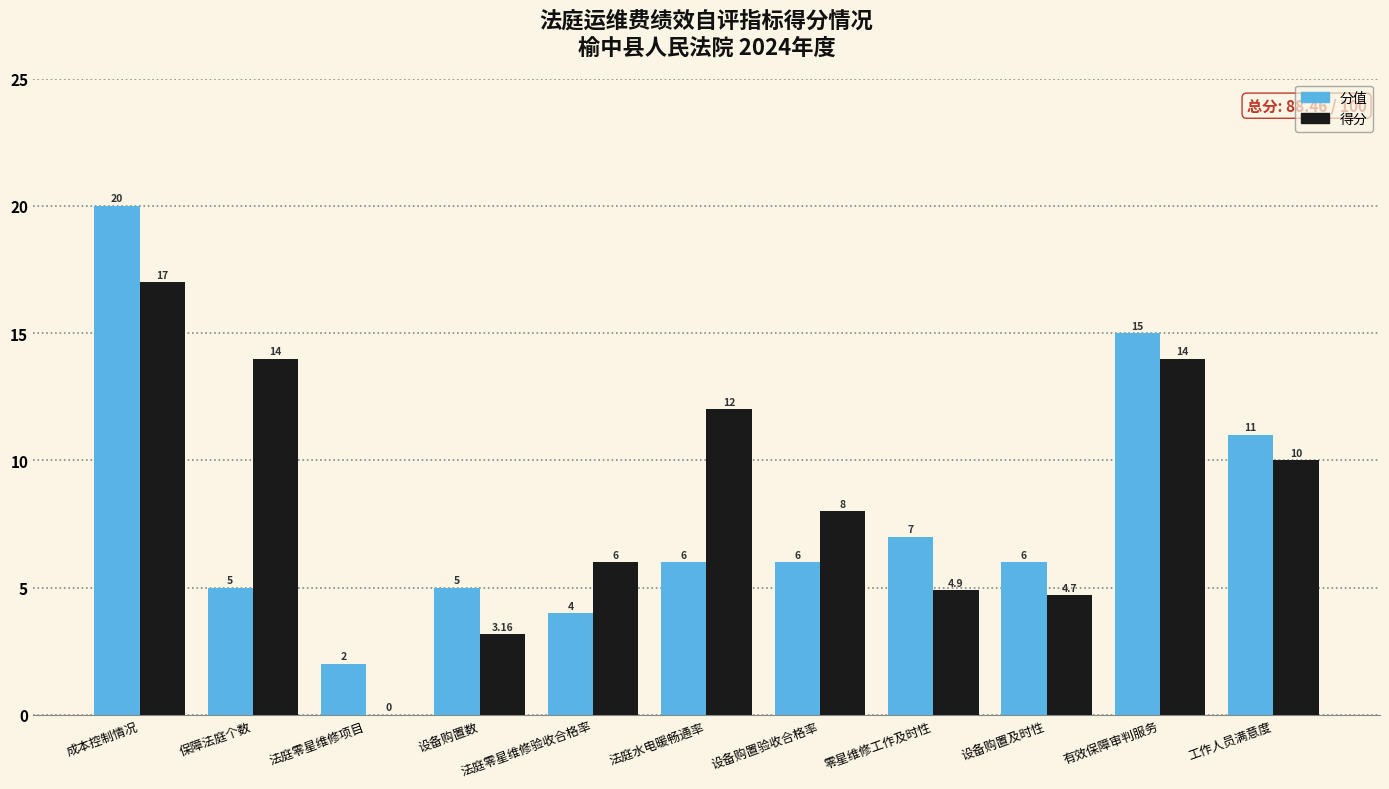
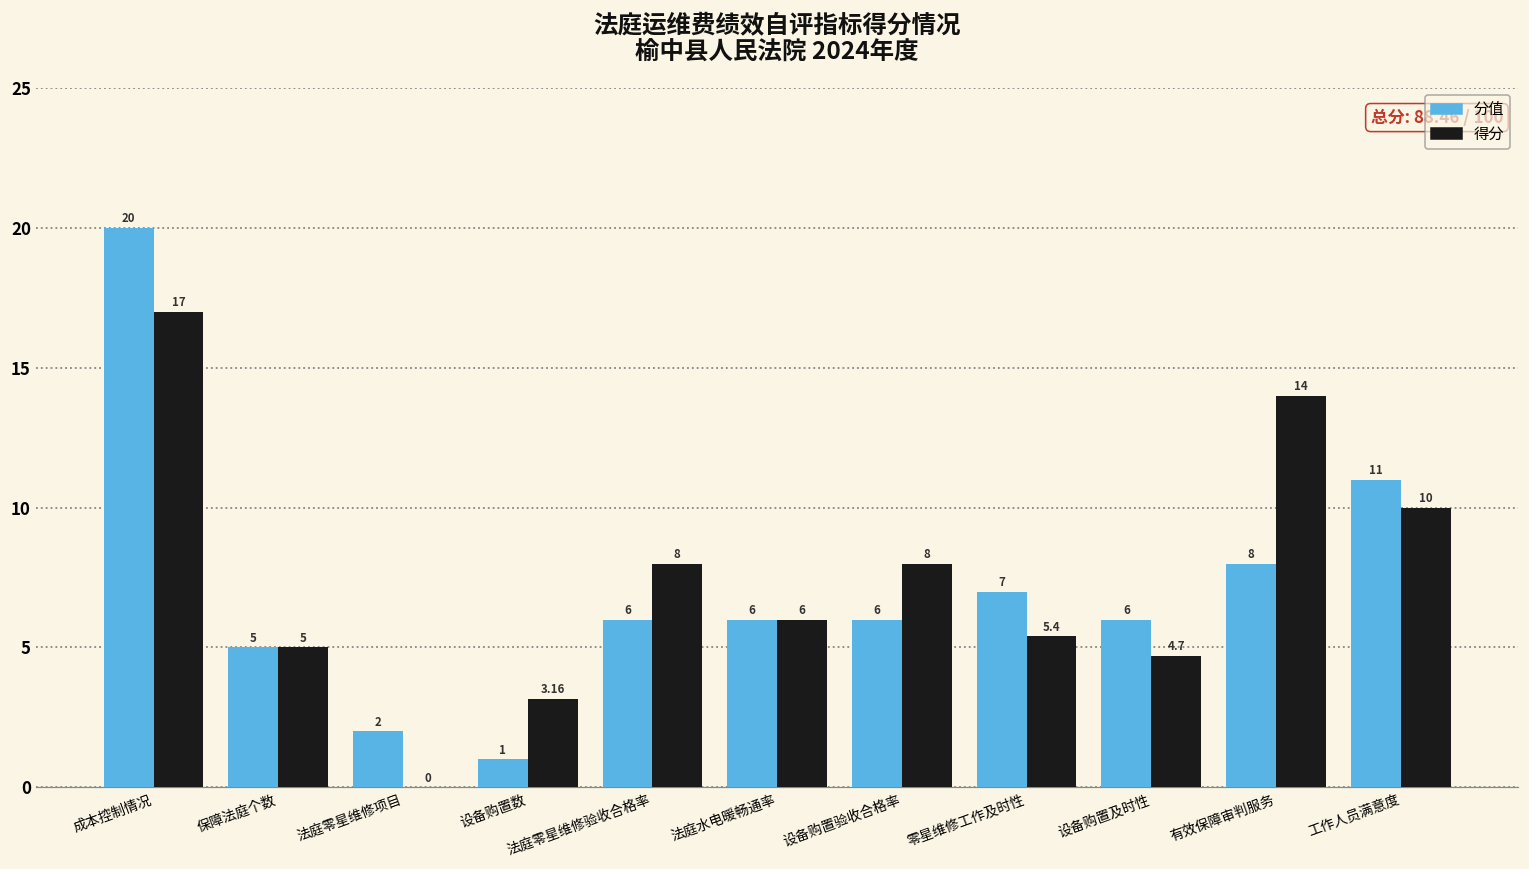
  {
    "分值": {
      "成本控制情况": 20,
      "保障法庭个数": 5,
      "法庭零星维修项目": 2,
-     "设备购置数": 5,
-     "法庭零星维修验收合格率": 4,
+     "设备购置数": 1,
+     "法庭零星维修验收合格率": 6,
      "法庭水电暖畅通率": 6,
      "设备购置验收合格率": 6,
      "零星维修工作及时性": 7,
      "设备购置及时性": 6,
-     "有效保障审判服务": 15,
+     "有效保障审判服务": 8,
      "工作人员满意度": 11
    },
    "得分": {
      "成本控制情况": 17,
-     "保障法庭个数": 14,
+     "保障法庭个数": 5,
      "法庭零星维修项目": 0,
      "设备购置数": 3.16,
-     "法庭零星维修验收合格率": 6,
-     "法庭水电暖畅通率": 12,
+     "法庭零星维修验收合格率": 8,
+     "法庭水电暖畅通率": 6,
      "设备购置验收合格率": 8,
-     "零星维修工作及时性": 4.9,
+     "零星维修工作及时性": 5.4,
      "设备购置及时性": 4.7,
      "有效保障审判服务": 14,
      "工作人员满意度": 10
    }
  }
